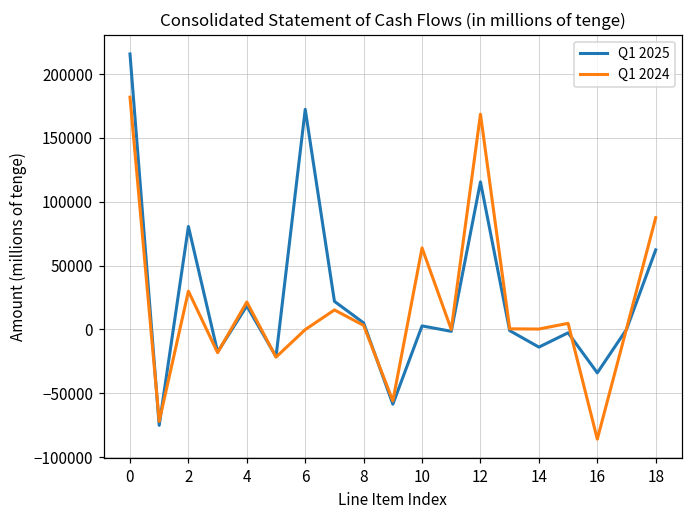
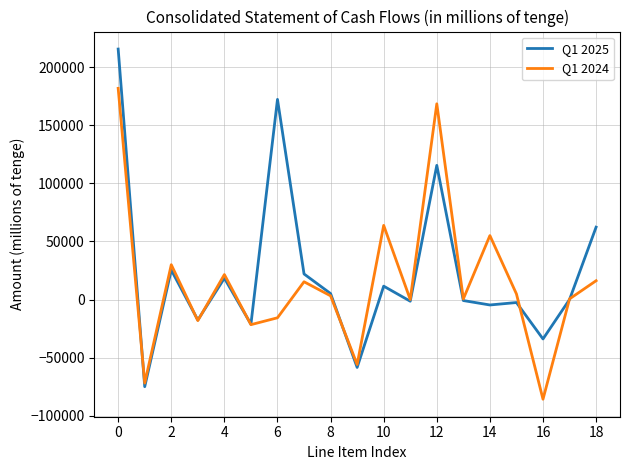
  {
    "Q1 2025": {
      "0": 216000,
-     "2": 81000,
+     "2": 25000,
      "4": 18000,
      "6": 172000,
-     "10": 3000,
+     "10": 12000,
      "12": 116000,
-     "14": -14000,
+     "14": -5000,
      "16": -34000,
      "18": 62000
    },
    "Q1 2024": {
      "0": 182000,
      "2": 30000,
      "4": 21000,
-     "6": 0,
+     "6": -16000,
      "10": 64000,
      "12": 169000,
-     "14": 0,
+     "14": 55000,
      "16": -86000,
-     "18": 88000
+     "18": 16000
    }
  }
